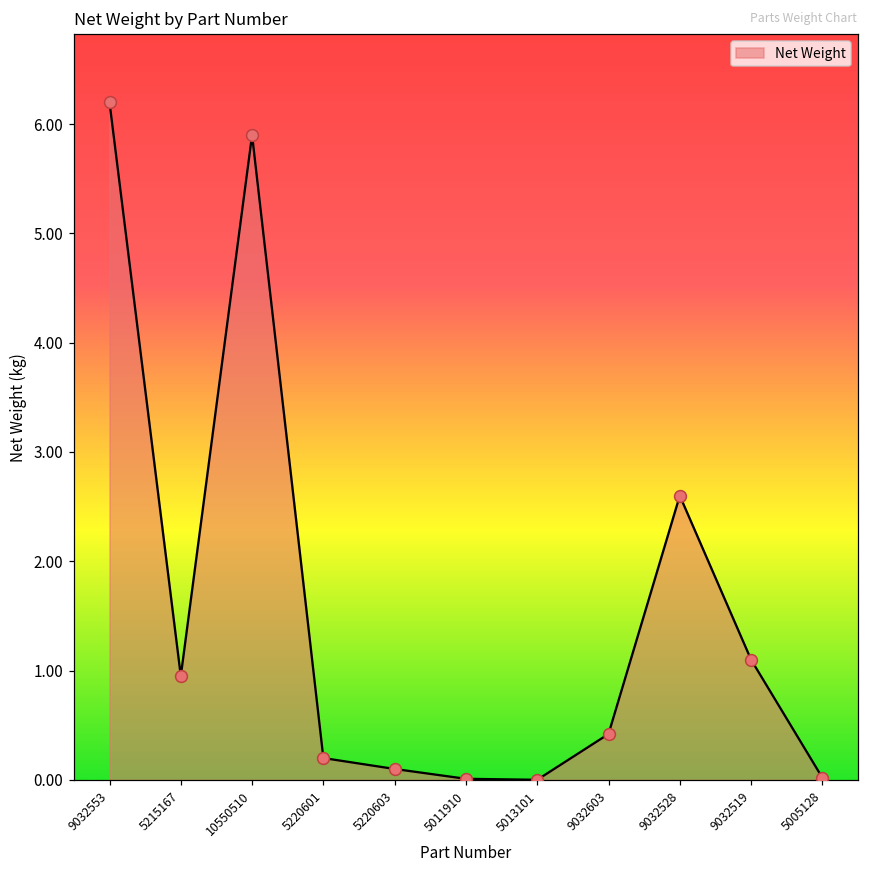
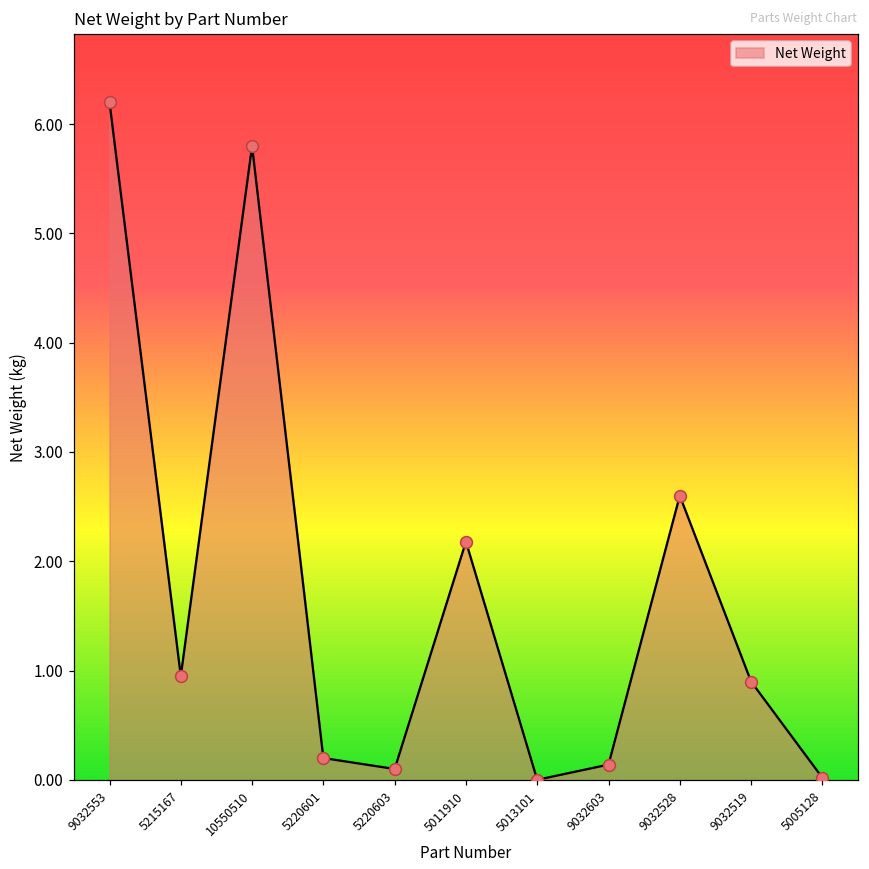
  {
    "9032553": 6.2,
    "5215167": 1.0,
-   "10550510": 5.9,
+   "10550510": 5.8,
    "5220601": 0.2,
    "5220603": 0.1,
-   "5011910": 0.0,
+   "5011910": 2.2,
    "5013101": 0.0,
-   "9032603": 0.4,
+   "9032603": 0.1,
    "9032528": 2.6,
-   "9032519": 1.1,
+   "9032519": 0.9,
    "5005128": 0.0
  }
